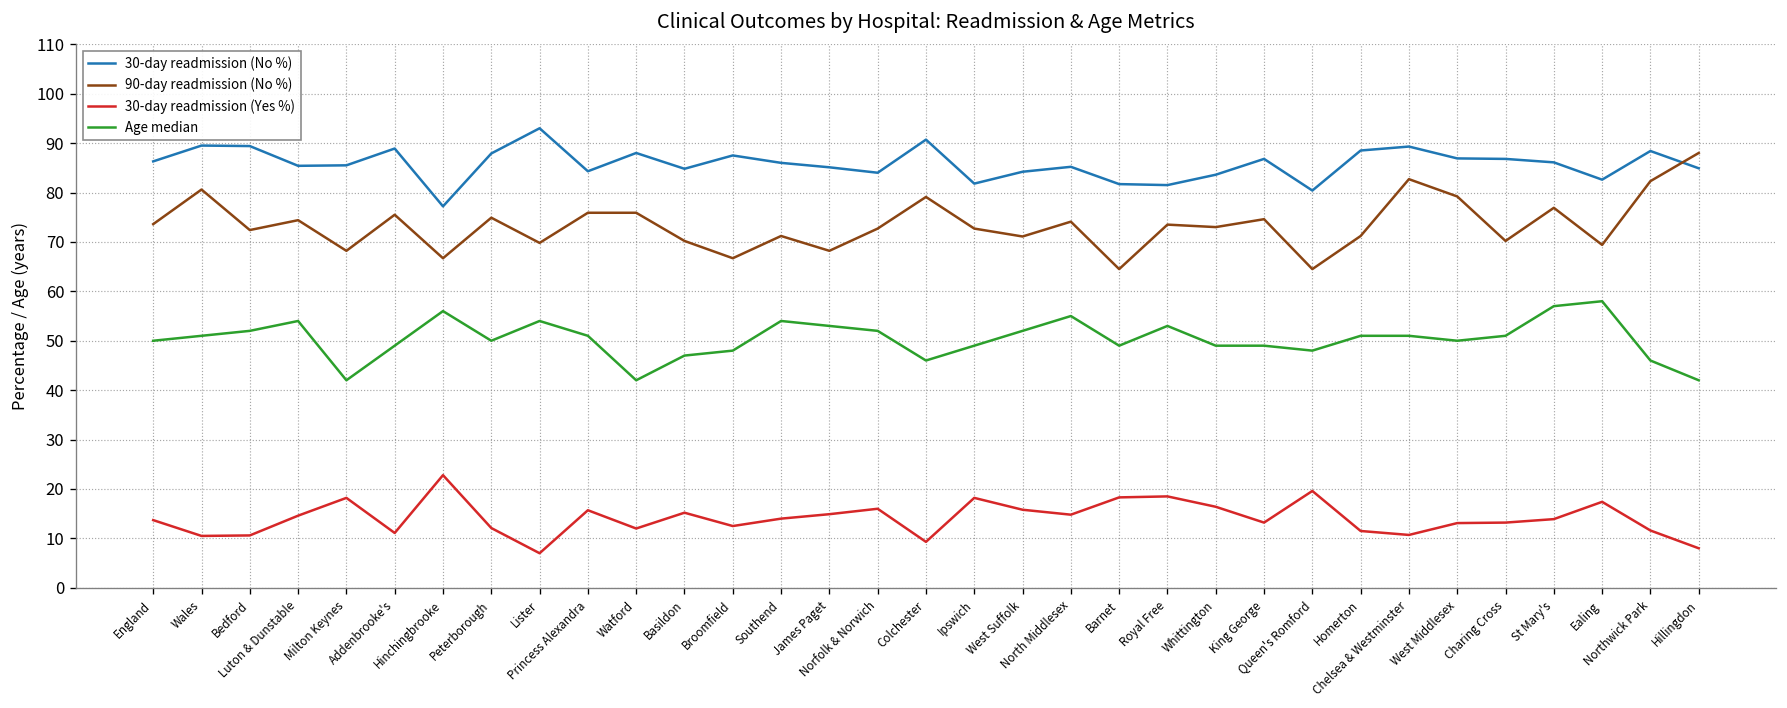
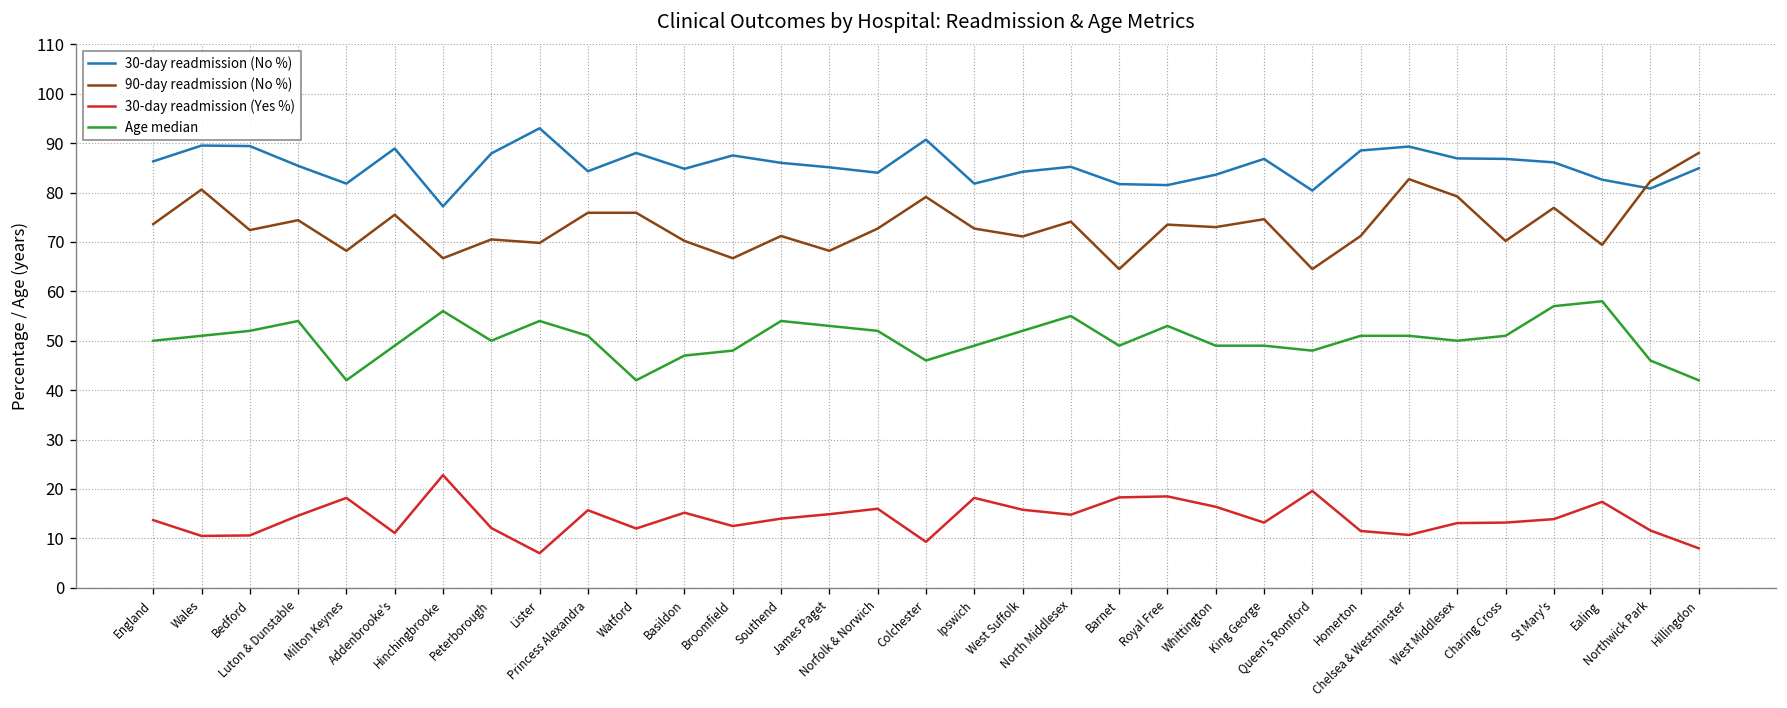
  {
    "30-day readmission (No %)": {
      "England": 86,
      "Wales": 90,
      "Bedford": 89,
      "Luton & Dunstable": 85,
-     "Milton Keynes": 86,
+     "Milton Keynes": 82,
      "Addenbrooke's": 89,
      "Hinchingbrooke": 77,
      "Peterborough": 88,
      "Lister": 93,
      "Princess Alexandra": 84,
      "Watford": 88,
      "Basildon": 85,
      "Broomfield": 88,
      "Southend": 86,
      "James Paget": 85,
      "Norfolk & Norwich": 84,
      "Colchester": 91,
      "Ipswich": 82,
      "West Suffolk": 84,
      "North Middlesex": 85,
      "Barnet": 82,
      "Royal Free": 82,
      "Whittington": 84,
      "King George": 87,
      "Queen's Romford": 80,
      "Homerton": 89,
      "Chelsea & Westminster": 89,
      "West Middlesex": 87,
      "Charing Cross": 87,
      "St Mary's": 86,
      "Ealing": 83,
-     "Northwick Park": 88,
+     "Northwick Park": 81,
      "Hillingdon": 85
    },
    "90-day readmission (No %)": {
      "England": 74,
      "Wales": 81,
      "Bedford": 72,
      "Luton & Dunstable": 74,
      "Milton Keynes": 68,
      "Addenbrooke's": 76,
      "Hinchingbrooke": 67,
-     "Peterborough": 75,
+     "Peterborough": 71,
      "Lister": 70,
      "Princess Alexandra": 76,
      "Watford": 76,
      "Basildon": 70,
      "Broomfield": 67,
      "Southend": 71,
      "James Paget": 68,
      "Norfolk & Norwich": 73,
      "Colchester": 79,
      "Ipswich": 73,
      "West Suffolk": 71,
      "North Middlesex": 74,
      "Barnet": 65,
      "Royal Free": 74,
      "Whittington": 73,
      "King George": 75,
      "Queen's Romford": 65,
      "Homerton": 71,
      "Chelsea & Westminster": 83,
      "West Middlesex": 79,
      "Charing Cross": 70,
      "St Mary's": 77,
      "Ealing": 69,
      "Northwick Park": 82,
      "Hillingdon": 88
    },
    "30-day readmission (Yes %)": {
      "England": 14,
      "Wales": 11,
      "Bedford": 11,
      "Luton & Dunstable": 15,
      "Milton Keynes": 18,
      "Addenbrooke's": 11,
      "Hinchingbrooke": 23,
      "Peterborough": 12,
      "Lister": 7,
      "Princess Alexandra": 16,
      "Watford": 12,
      "Basildon": 15,
      "Broomfield": 13,
      "Southend": 14,
      "James Paget": 15,
      "Norfolk & Norwich": 16,
      "Colchester": 9,
      "Ipswich": 18,
      "West Suffolk": 16,
      "North Middlesex": 15,
      "Barnet": 18,
      "Royal Free": 19,
      "Whittington": 16,
      "King George": 13,
      "Queen's Romford": 20,
      "Homerton": 12,
      "Chelsea & Westminster": 11,
      "West Middlesex": 13,
      "Charing Cross": 13,
      "St Mary's": 14,
      "Ealing": 17,
      "Northwick Park": 12,
      "Hillingdon": 8
    },
    "Age median": {
      "England": 50,
      "Wales": 51,
      "Bedford": 52,
      "Luton & Dunstable": 54,
      "Milton Keynes": 42,
      "Addenbrooke's": 49,
      "Hinchingbrooke": 56,
      "Peterborough": 50,
      "Lister": 54,
      "Princess Alexandra": 51,
      "Watford": 42,
      "Basildon": 47,
      "Broomfield": 48,
      "Southend": 54,
      "James Paget": 53,
      "Norfolk & Norwich": 52,
      "Colchester": 46,
      "Ipswich": 49,
      "West Suffolk": 52,
      "North Middlesex": 55,
      "Barnet": 49,
      "Royal Free": 53,
      "Whittington": 49,
      "King George": 49,
      "Queen's Romford": 48,
      "Homerton": 51,
      "Chelsea & Westminster": 51,
      "West Middlesex": 50,
      "Charing Cross": 51,
      "St Mary's": 57,
      "Ealing": 58,
      "Northwick Park": 46,
      "Hillingdon": 42
    }
  }
